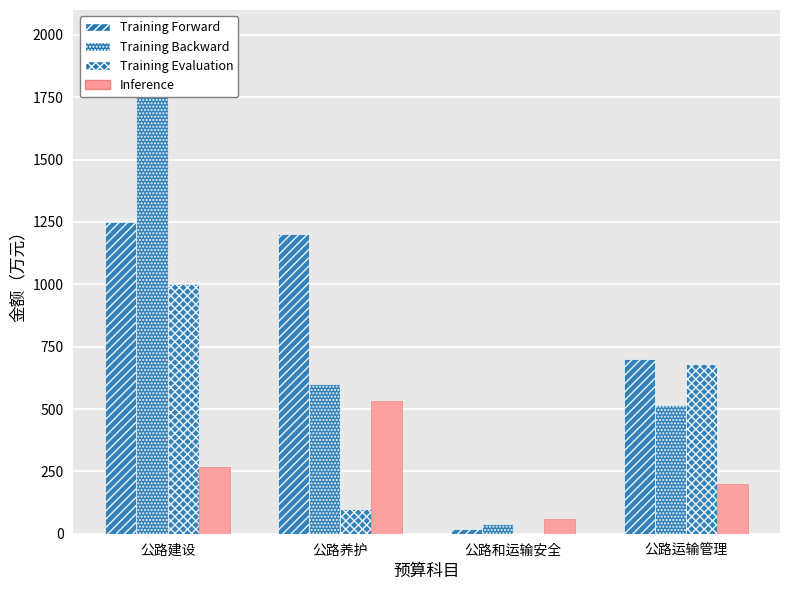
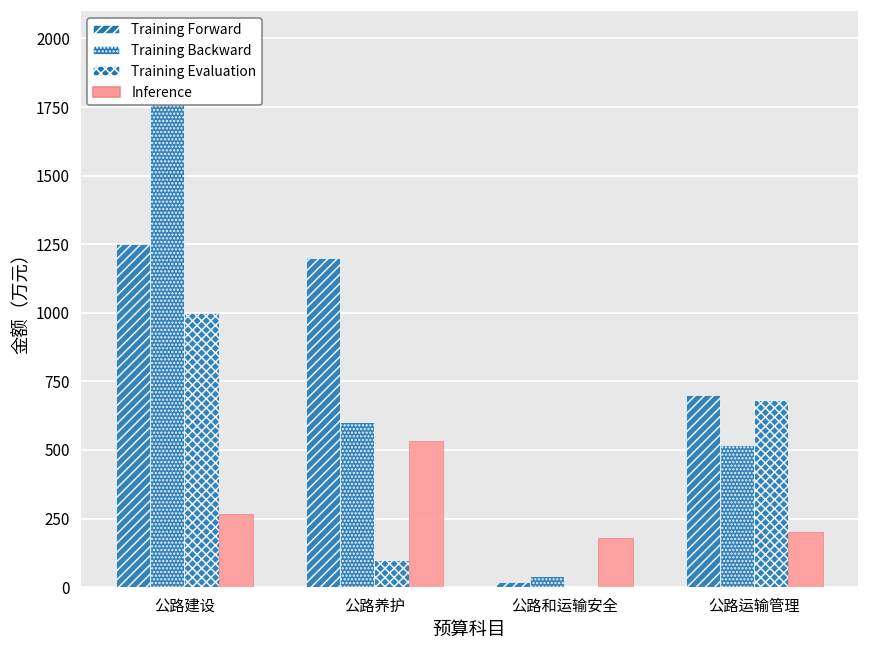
  {
    "Inference": {
      "公路建设": 270,
      "公路养护": 530,
-     "公路和运输安全": 60,
+     "公路和运输安全": 180,
      "公路运输管理": 200
    }
  }
